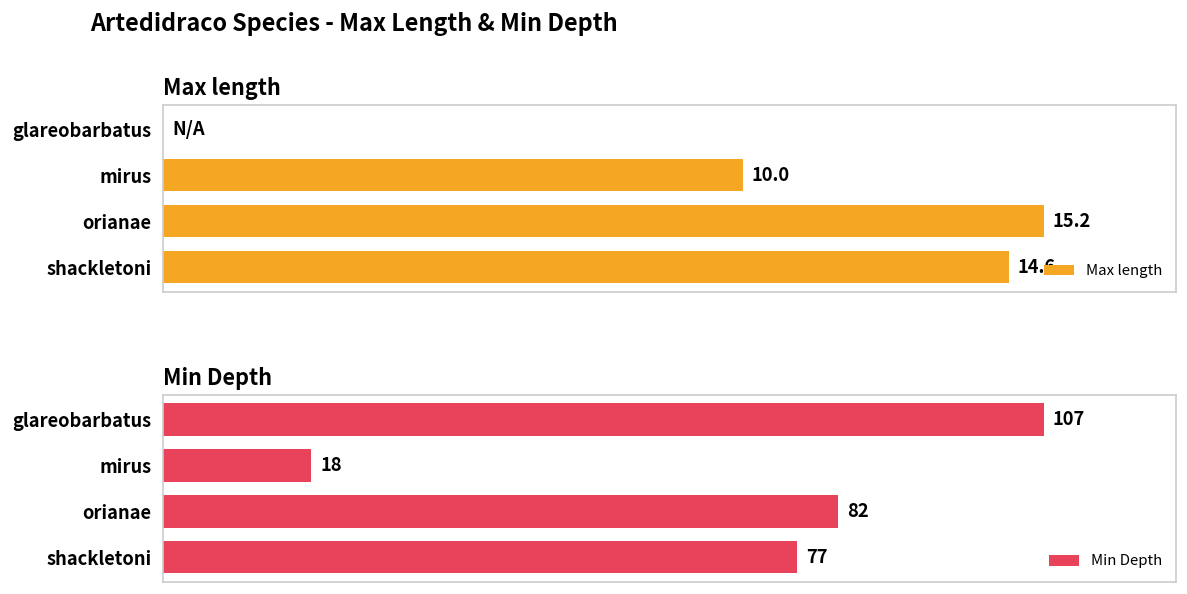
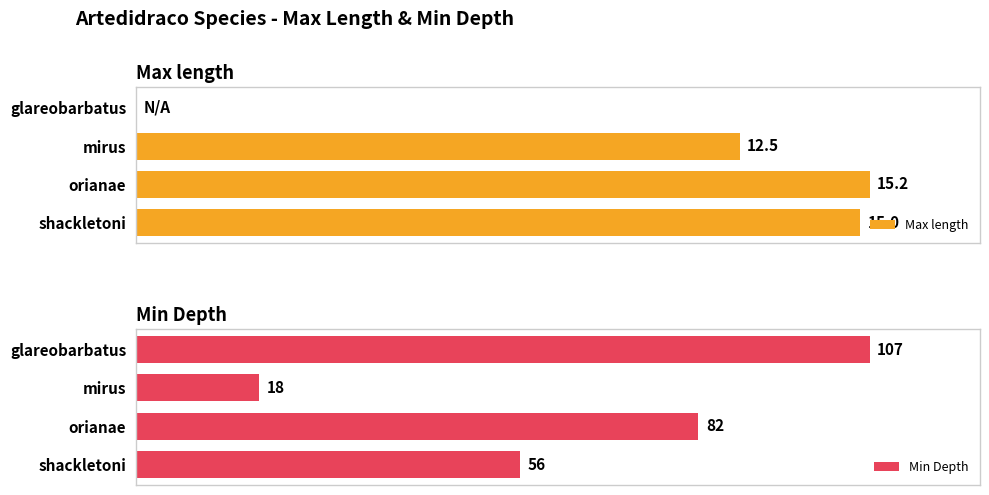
  {
    "Max length": {
-     "mirus": 10.0,
-     "shackletoni": 14.6
+     "mirus": 12.5,
+     "shackletoni": 15.0
    },
    "Min Depth": {
-     "shackletoni": 77
+     "shackletoni": 56
    }
  }
